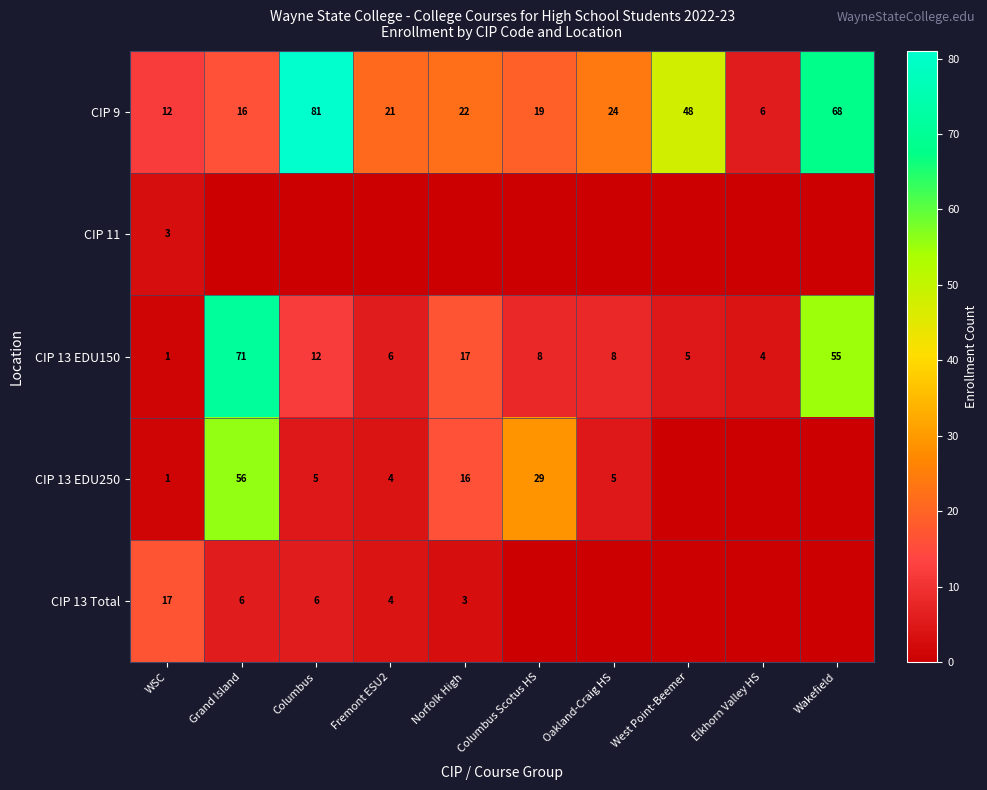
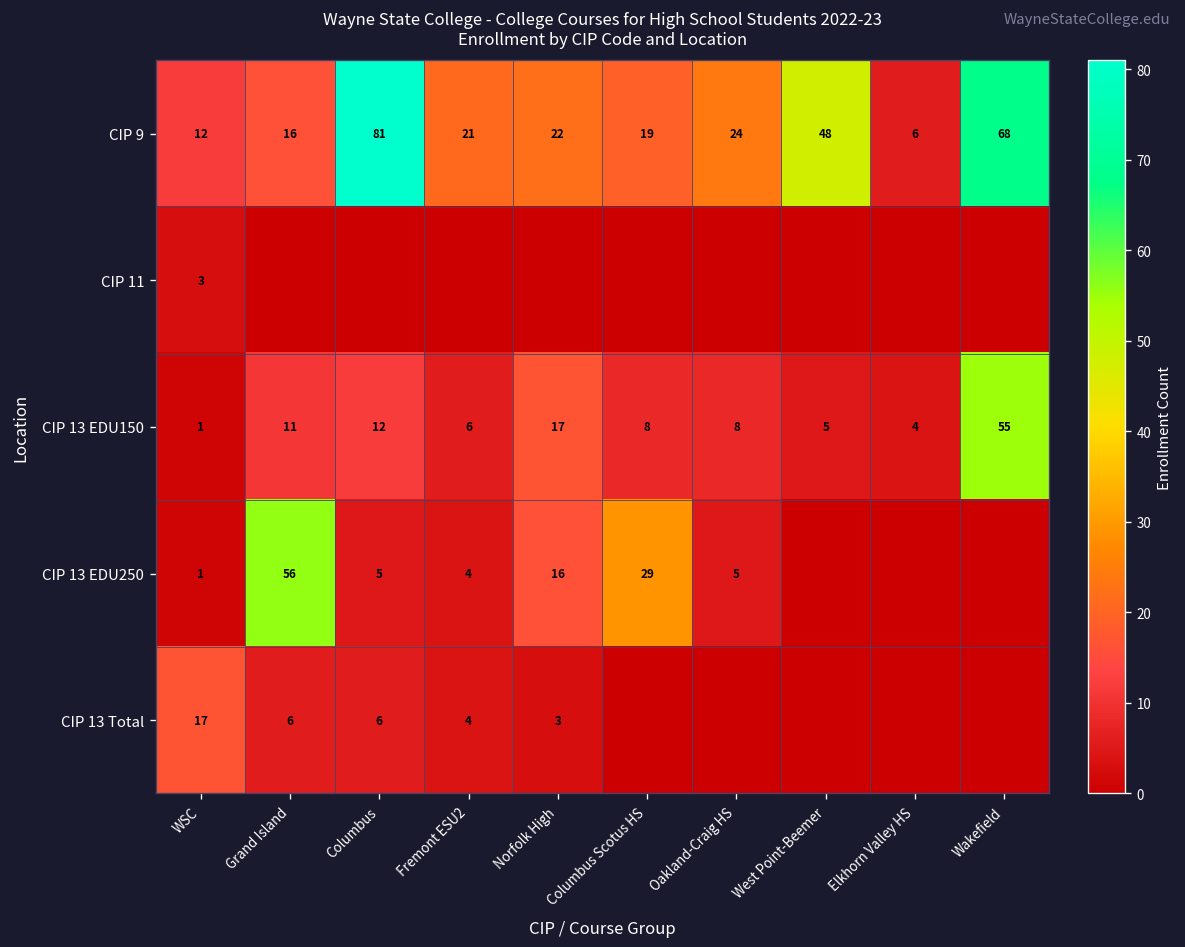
  {
    "CIP 9": {
      "WSC": 12,
      "Grand Island": 16,
      "Columbus": 81,
      "Fremont ESU2": 21,
      "Norfolk High": 22,
      "Columbus Scotus HS": 19,
      "Oakland-Craig HS": 24,
      "West Point-Beemer": 48,
      "Elkhorn Valley HS": 6,
      "Wakefield": 68
    },
    "CIP 11": {
      "WSC": 3
    },
    "CIP 13 EDU150": {
      "WSC": 1,
-     "Grand Island": 71,
+     "Grand Island": 11,
      "Columbus": 12,
      "Fremont ESU2": 6,
      "Norfolk High": 17,
      "Columbus Scotus HS": 8,
      "Oakland-Craig HS": 8,
      "West Point-Beemer": 5,
      "Elkhorn Valley HS": 4,
      "Wakefield": 55
    },
    "CIP 13 EDU250": {
      "WSC": 1,
      "Grand Island": 56,
      "Columbus": 5,
      "Fremont ESU2": 4,
      "Norfolk High": 16,
      "Columbus Scotus HS": 29,
      "Oakland-Craig HS": 5
    },
    "CIP 13 Total": {
      "WSC": 17,
      "Grand Island": 6,
      "Columbus": 6,
      "Fremont ESU2": 4,
      "Norfolk High": 3
    }
  }
